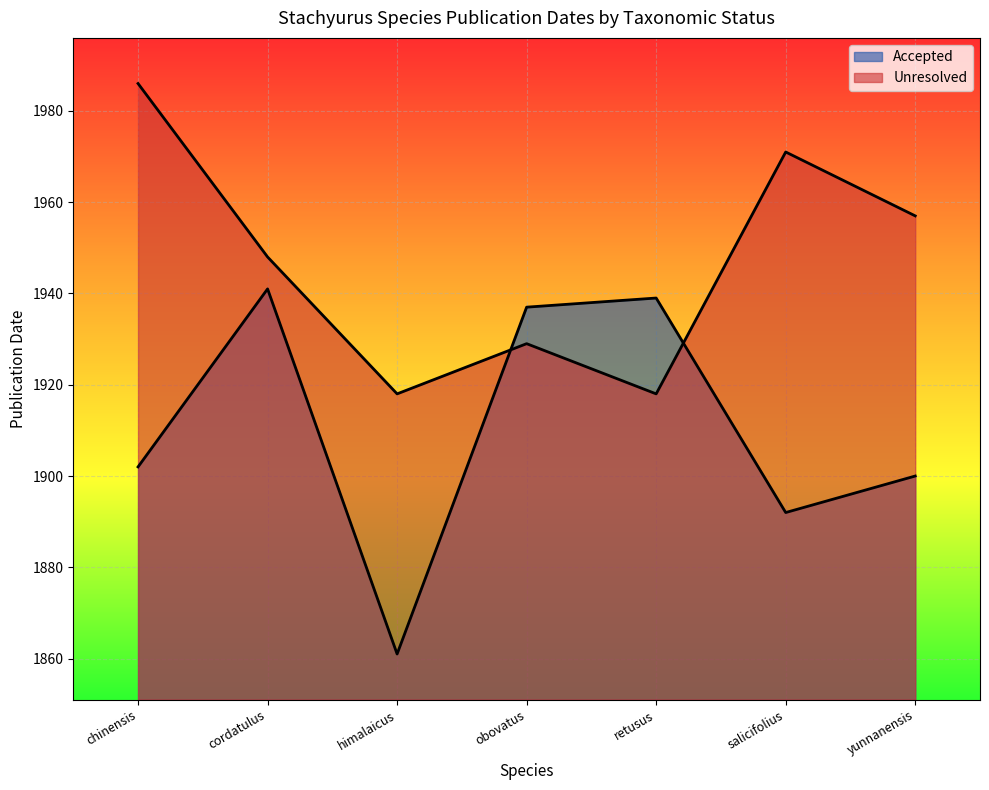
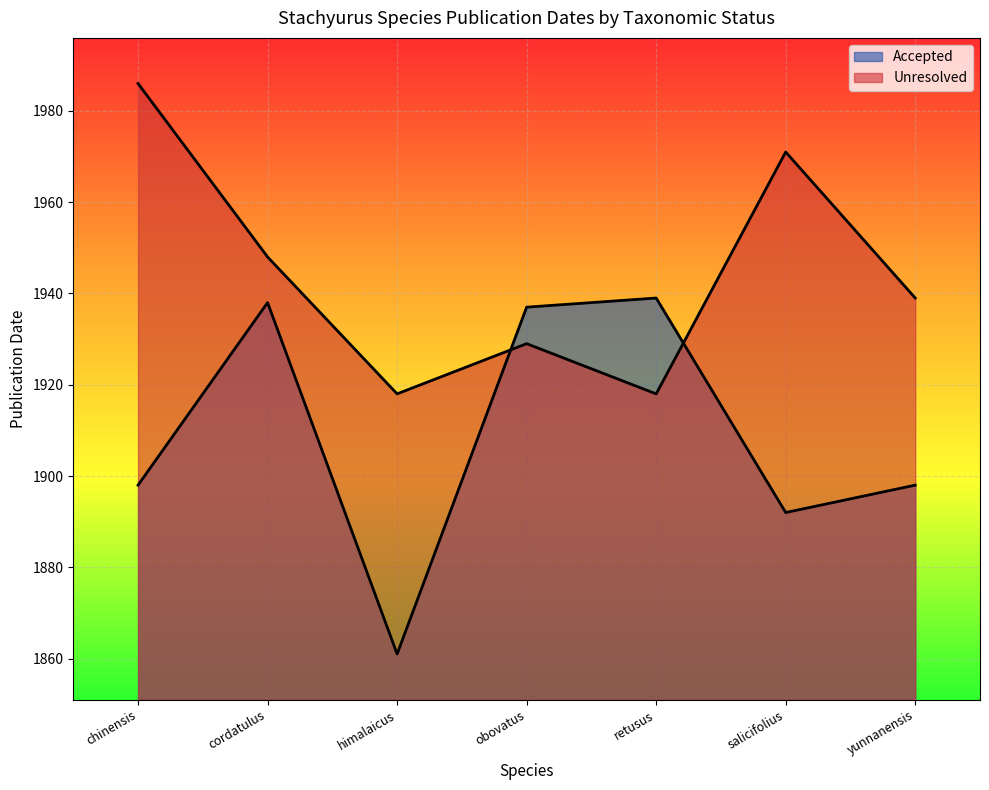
  {
    "Accepted": {
-     "chinensis": 1902,
-     "cordatulus": 1941,
+     "chinensis": 1898,
+     "cordatulus": 1938,
      "himalaicus": 1861,
      "obovatus": 1937,
      "retusus": 1939,
      "salicifolius": 1892,
-     "yunnanensis": 1900
+     "yunnanensis": 1898
    },
    "Unresolved": {
      "chinensis": 1986,
      "cordatulus": 1948,
      "himalaicus": 1918,
      "obovatus": 1929,
      "retusus": 1918,
      "salicifolius": 1971,
-     "yunnanensis": 1957
+     "yunnanensis": 1939
    }
  }
